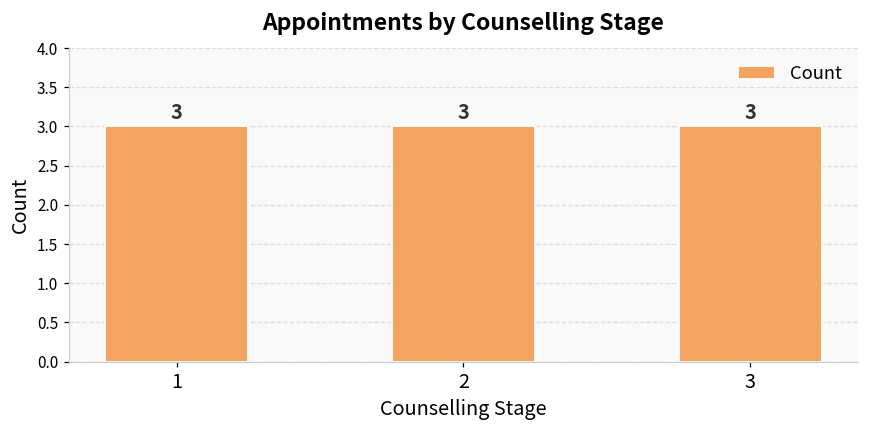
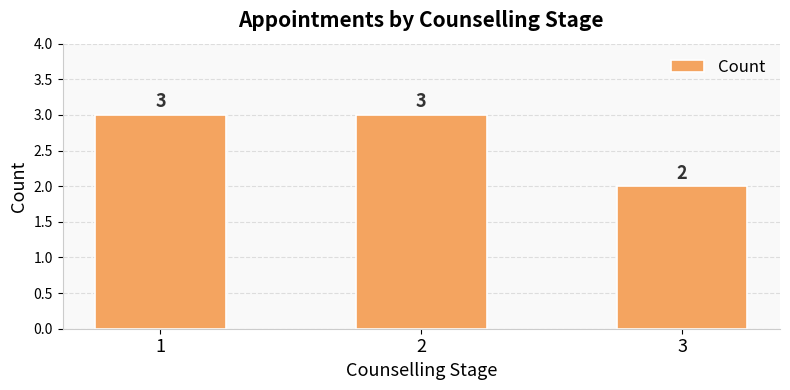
  {
    "1": 3,
    "2": 3,
-   "3": 3
+   "3": 2
  }
